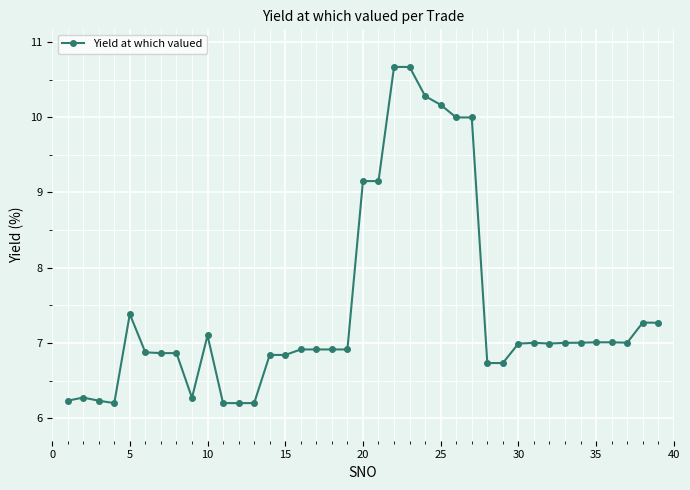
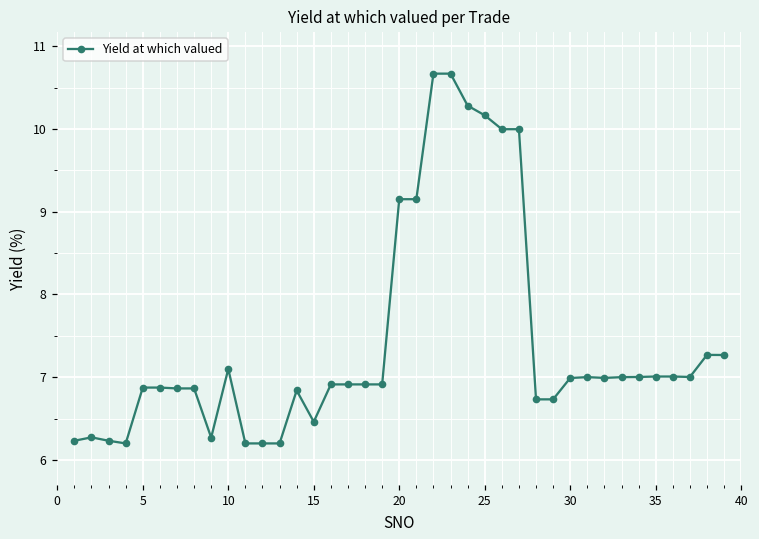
  {
-   "5": 7.4,
+   "5": 6.9,
    "10": 7.1,
-   "15": 6.8,
+   "15": 6.5,
    "20": 9.2,
    "25": 10.2,
    "30": 7.0,
    "35": 7.0
  }
